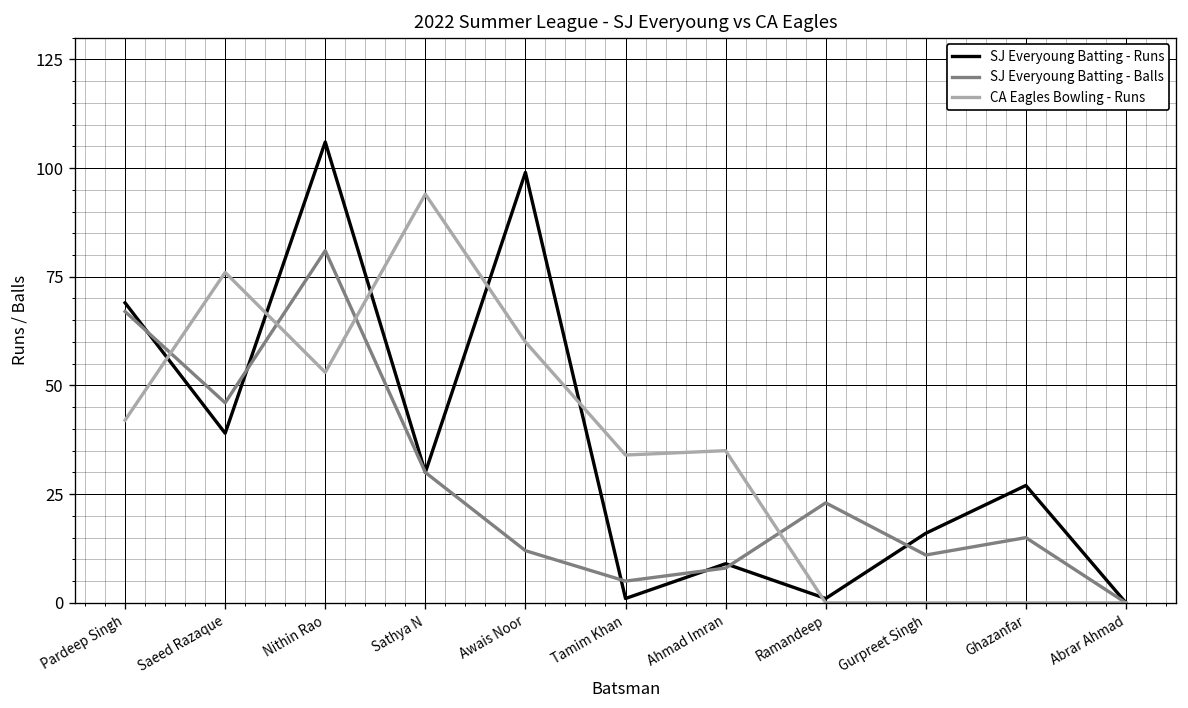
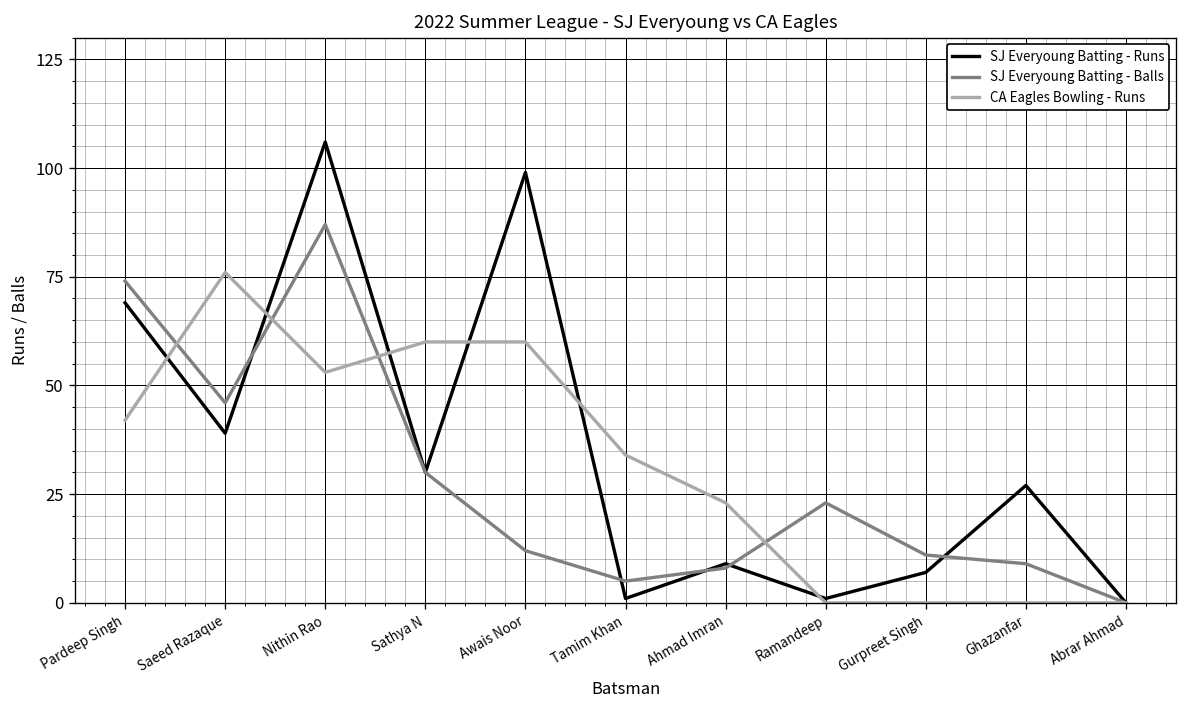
  {
    "SJ Everyoung Batting - Runs": {
      "Pardeep Singh": 69,
      "Saeed Razaque": 39,
      "Nithin Rao": 106,
      "Awais Noor": 99,
      "Tamim Khan": 1,
      "Ahmad Imran": 9,
      "Ramandeep": 1,
-     "Gurpreet Singh": 16,
+     "Gurpreet Singh": 7,
      "Ghazanfar": 27
    },
    "SJ Everyoung Batting - Balls": {
-     "Pardeep Singh": 67,
+     "Pardeep Singh": 74,
      "Saeed Razaque": 46,
-     "Nithin Rao": 81,
+     "Nithin Rao": 87,
      "Awais Noor": 12,
      "Tamim Khan": 5,
      "Ahmad Imran": 8,
      "Ramandeep": 23,
      "Gurpreet Singh": 11,
-     "Ghazanfar": 15
+     "Ghazanfar": 9
    },
    "CA Eagles Bowling - Runs": {
      "Pardeep Singh": 42,
      "Saeed Razaque": 76,
      "Nithin Rao": 53,
-     "Sathya N": 94,
+     "Sathya N": 60,
      "Awais Noor": 60,
      "Tamim Khan": 34,
-     "Ahmad Imran": 35,
+     "Ahmad Imran": 23,
      "Ramandeep": 0,
      "Gurpreet Singh": 0,
      "Ghazanfar": 0
    }
  }
